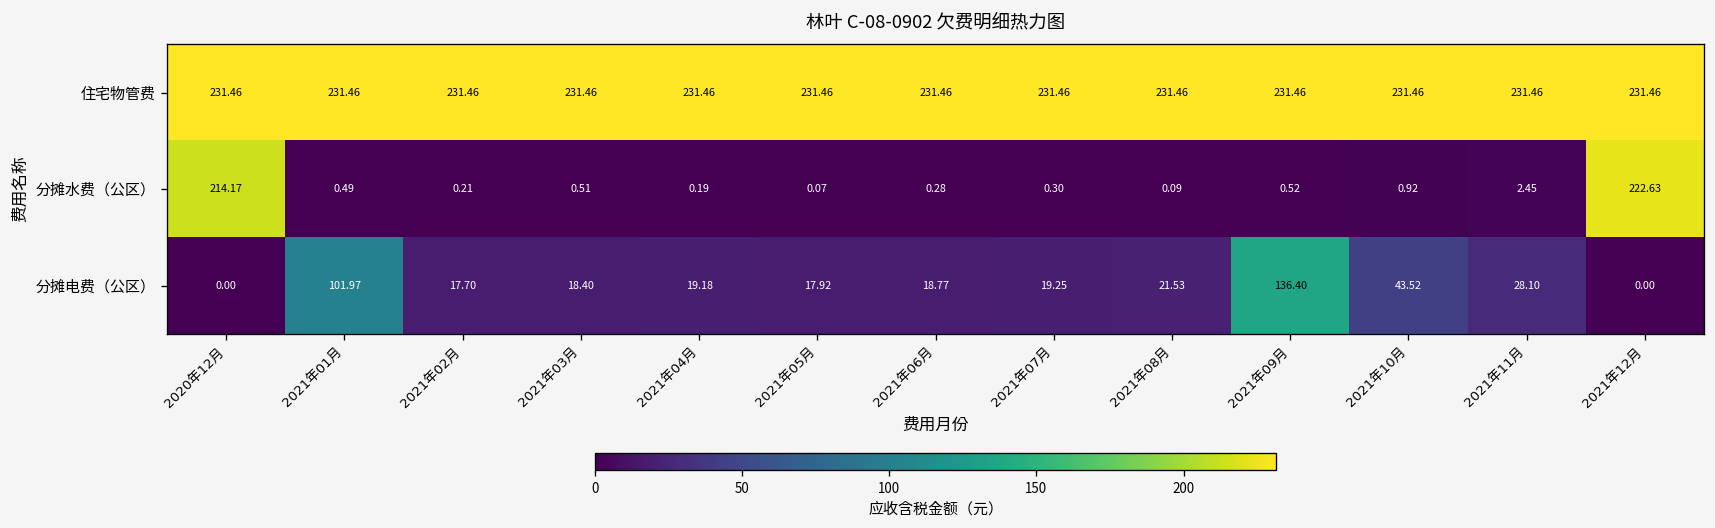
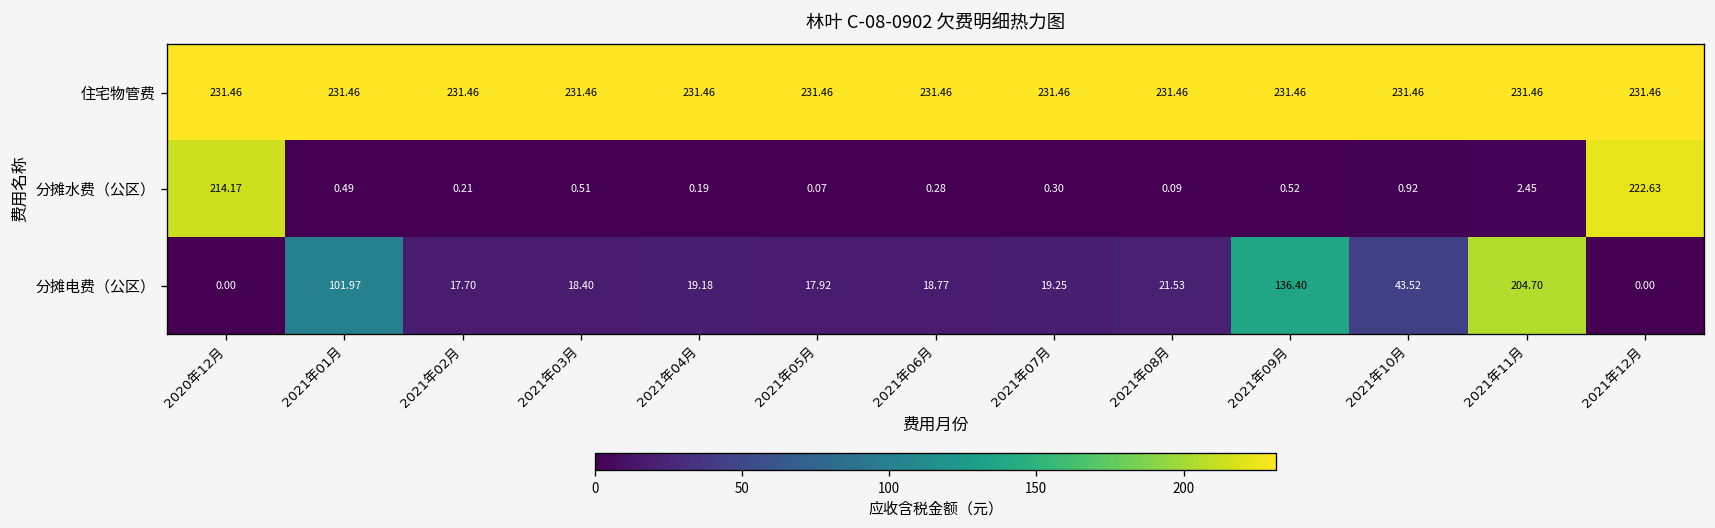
  {
    "住宅物管费": {
      "2020年12月": 231.46,
      "2021年01月": 231.46,
      "2021年02月": 231.46,
      "2021年03月": 231.46,
      "2021年04月": 231.46,
      "2021年05月": 231.46,
      "2021年06月": 231.46,
      "2021年07月": 231.46,
      "2021年08月": 231.46,
      "2021年09月": 231.46,
      "2021年10月": 231.46,
      "2021年11月": 231.46,
      "2021年12月": 231.46
    },
    "分摊水费（公区）": {
      "2020年12月": 214.17,
      "2021年01月": 0.49,
      "2021年02月": 0.21,
      "2021年03月": 0.51,
      "2021年04月": 0.19,
      "2021年05月": 0.07,
      "2021年06月": 0.28,
      "2021年07月": 0.30,
      "2021年08月": 0.09,
      "2021年09月": 0.52,
      "2021年10月": 0.92,
      "2021年11月": 2.45,
      "2021年12月": 222.63
    },
    "分摊电费（公区）": {
      "2020年12月": 0.00,
      "2021年01月": 101.97,
      "2021年02月": 17.70,
      "2021年03月": 18.40,
      "2021年04月": 19.18,
      "2021年05月": 17.92,
      "2021年06月": 18.77,
      "2021年07月": 19.25,
      "2021年08月": 21.53,
      "2021年09月": 136.40,
      "2021年10月": 43.52,
-     "2021年11月": 28.10,
+     "2021年11月": 204.70,
      "2021年12月": 0.00
    }
  }
